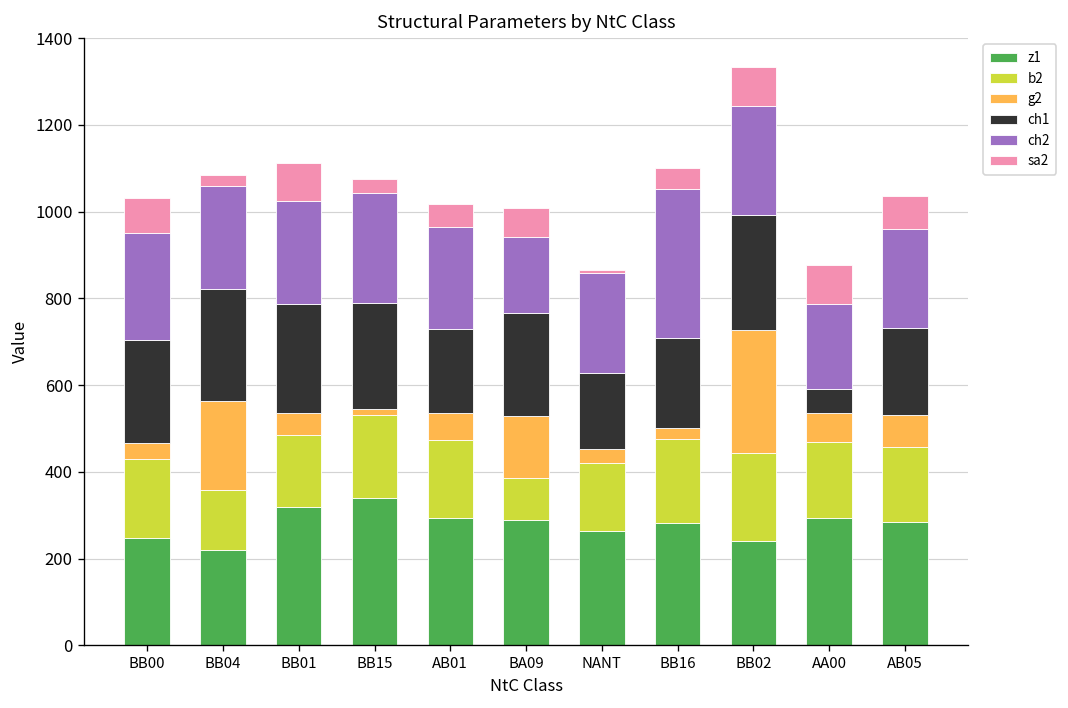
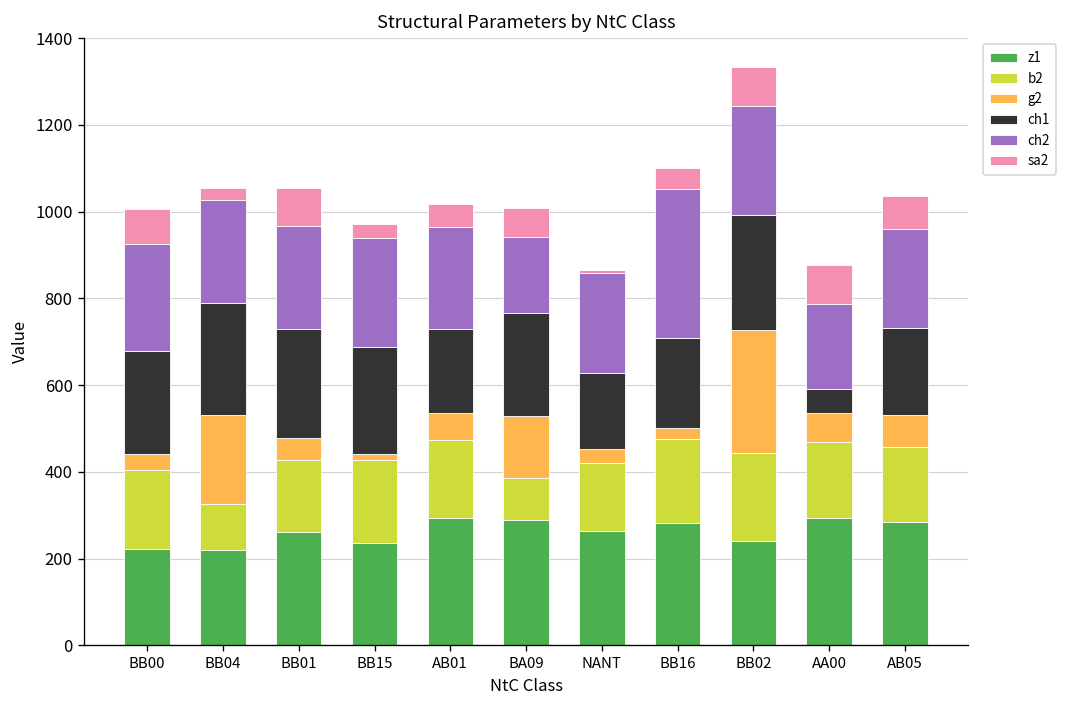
  {
    "z1": {
-     "BB00": 250,
+     "BB00": 220,
      "BB04": 220,
-     "BB01": 320,
-     "BB15": 340,
+     "BB01": 260,
+     "BB15": 240,
      "AB01": 290,
      "BA09": 290,
      "NANT": 260,
      "BB16": 280,
      "BB02": 240,
      "AA00": 290,
      "AB05": 280
    },
    "b2": {
      "BB00": 180,
-     "BB04": 140,
+     "BB04": 110,
      "BB01": 170,
      "BB15": 190,
      "AB01": 180,
      "BA09": 100,
      "NANT": 160,
      "BB16": 190,
      "BB02": 200,
      "AA00": 170,
      "AB05": 170
    },
    "g2": {
      "BB00": 40,
      "BB04": 210,
      "BB01": 50,
      "BB15": 10,
      "AB01": 60,
      "BA09": 140,
      "NANT": 30,
      "BB16": 30,
      "BB02": 280,
      "AA00": 70,
      "AB05": 70
    },
    "ch1": {
      "BB00": 240,
      "BB04": 260,
      "BB01": 250,
      "BB15": 250,
      "AB01": 200,
      "BA09": 240,
      "NANT": 180,
      "BB16": 210,
      "BB02": 270,
      "AA00": 60,
      "AB05": 200
    },
    "ch2": {
      "BB00": 250,
      "BB04": 240,
      "BB01": 240,
      "BB15": 250,
      "AB01": 240,
      "BA09": 180,
      "NANT": 230,
      "BB16": 340,
      "BB02": 250,
      "AA00": 200,
      "AB05": 230
    },
    "sa2": {
      "BB00": 80,
      "BB04": 30,
      "BB01": 90,
      "BB15": 30,
      "AB01": 50,
      "BA09": 70,
      "BB16": 50,
      "BB02": 90,
      "AA00": 90,
      "AB05": 80
    }
  }
